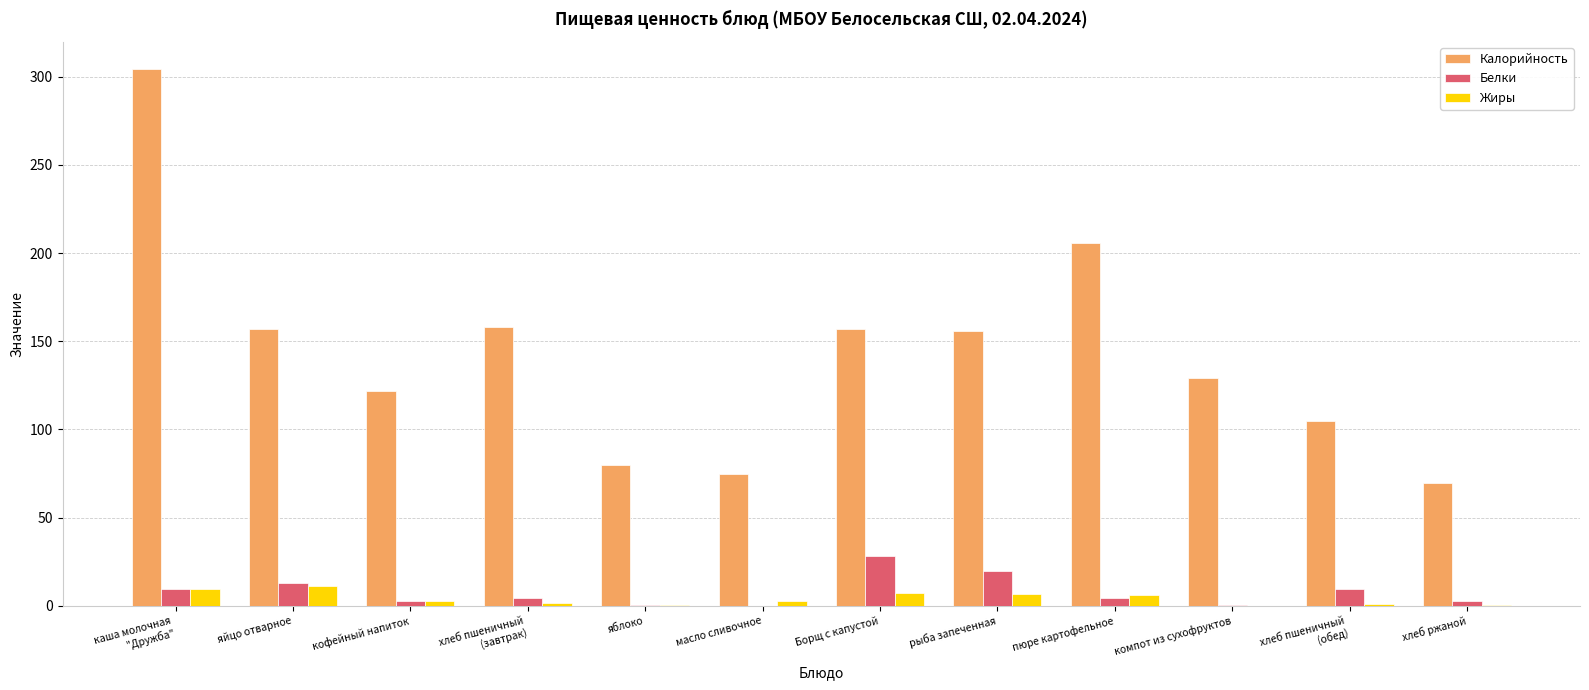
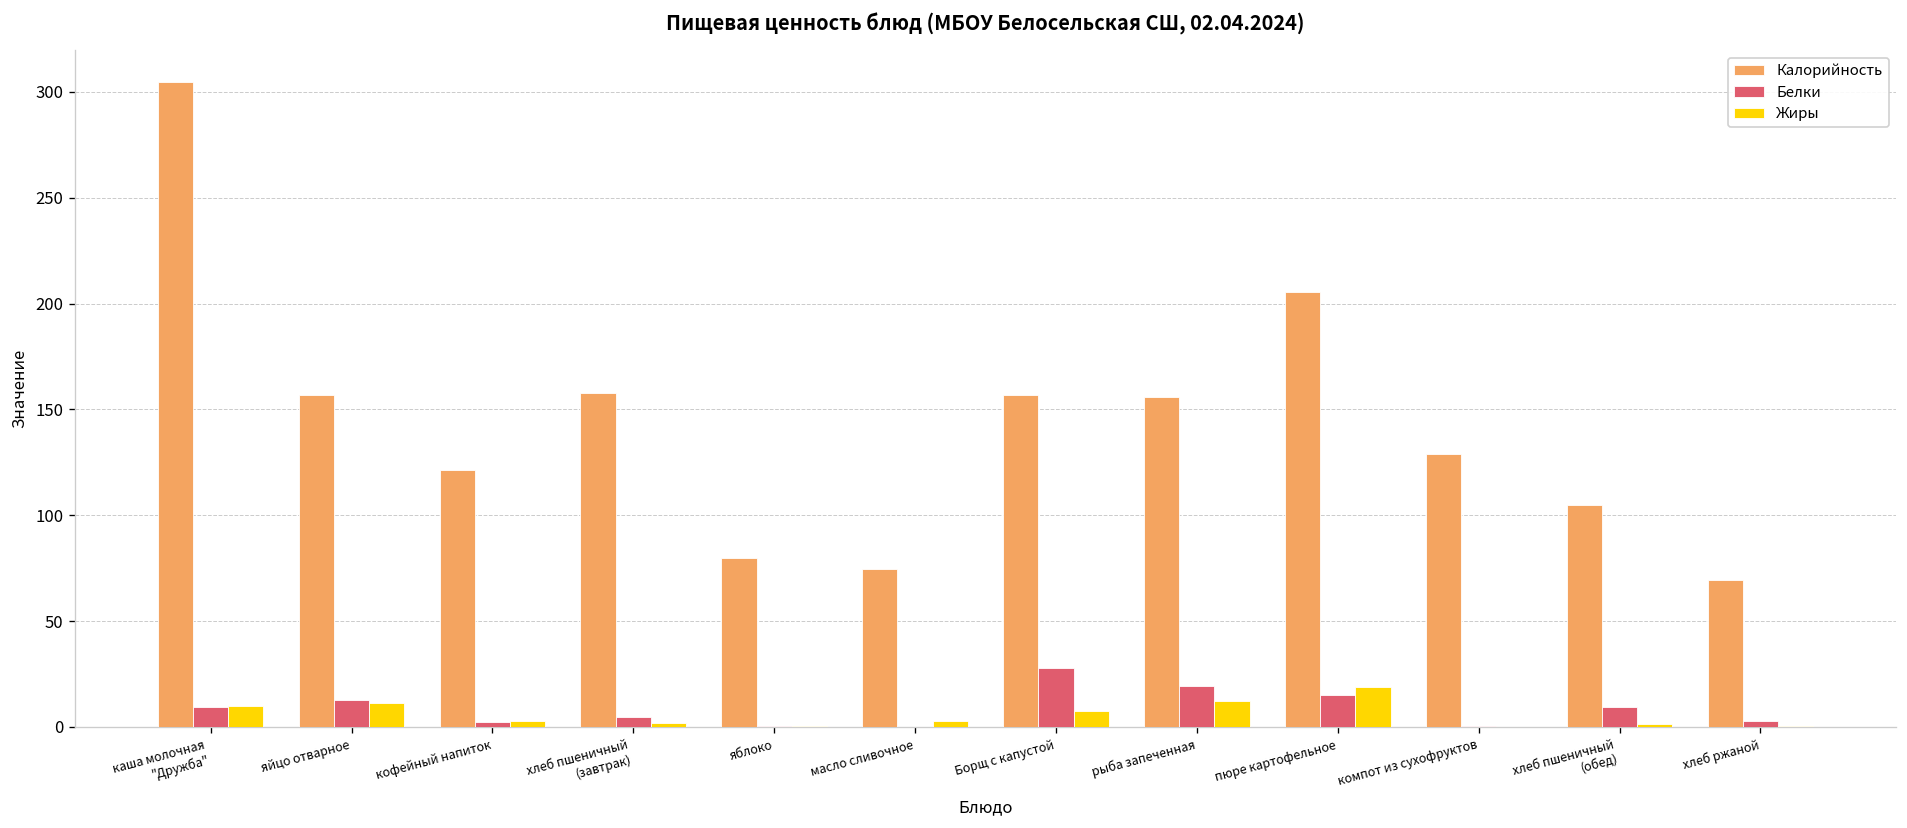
  {
    "Калорийность": {
      "каша молочная \"Дружба\"": 305,
      "яйцо отварное": 157,
      "кофейный напиток": 122,
      "хлеб пшеничный (завтрак)": 158,
      "яблоко": 80,
      "масло сливочное": 75,
      "Борщ с капустой": 157,
      "рыба запеченная": 156,
      "пюре картофельное": 206,
      "компот из сухофруктов": 129,
      "хлеб пшеничный (обед)": 105,
      "хлеб ржаной": 70
    },
    "Белки": {
      "каша молочная \"Дружба\"": 9,
      "яйцо отварное": 13,
      "кофейный напиток": 3,
      "хлеб пшеничный (завтрак)": 5,
      "Борщ с капустой": 28,
      "рыба запеченная": 20,
-     "пюре картофельное": 4,
+     "пюре картофельное": 15,
      "хлеб пшеничный (обед)": 10,
      "хлеб ржаной": 3
    },
    "Жиры": {
      "каша молочная \"Дружба\"": 10,
      "яйцо отварное": 12,
      "кофейный напиток": 3,
      "хлеб пшеничный (завтрак)": 2,
      "масло сливочное": 3,
      "Борщ с капустой": 7,
-     "рыба запеченная": 7,
-     "пюре картофельное": 6,
+     "рыба запеченная": 13,
+     "пюре картофельное": 19,
      "компот из сухофруктов": 0
    }
  }
